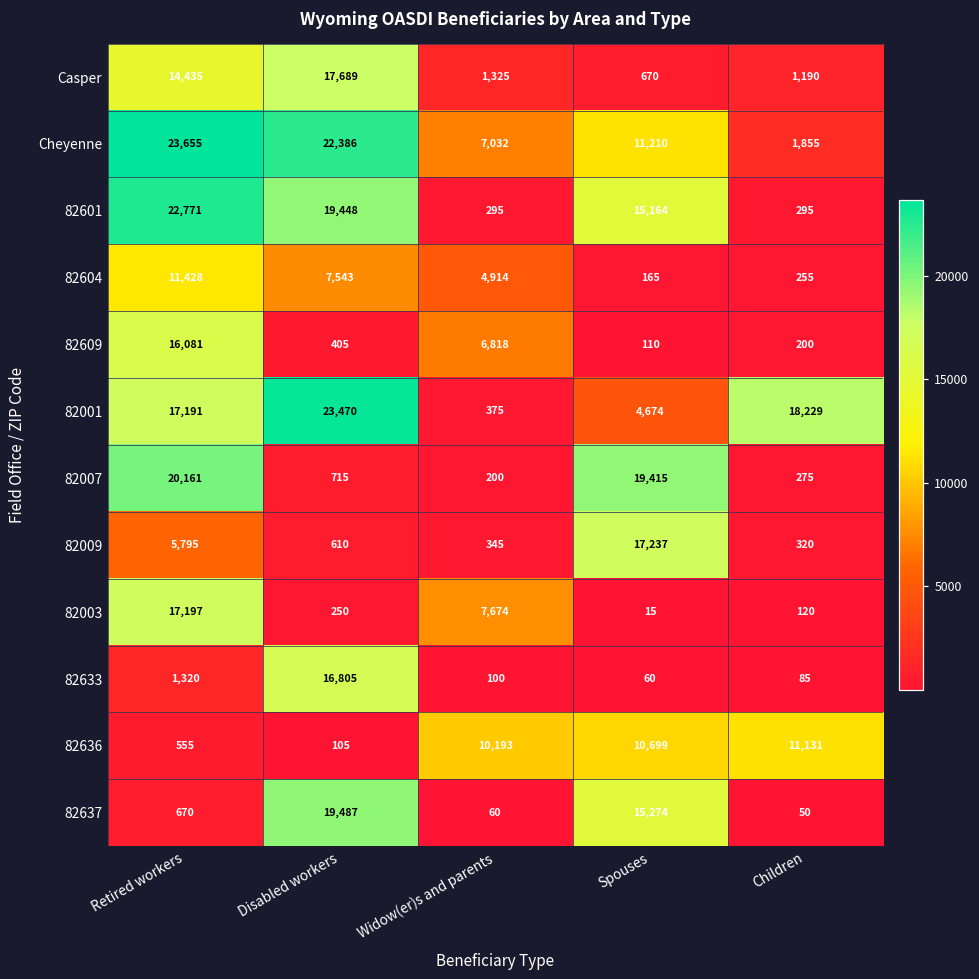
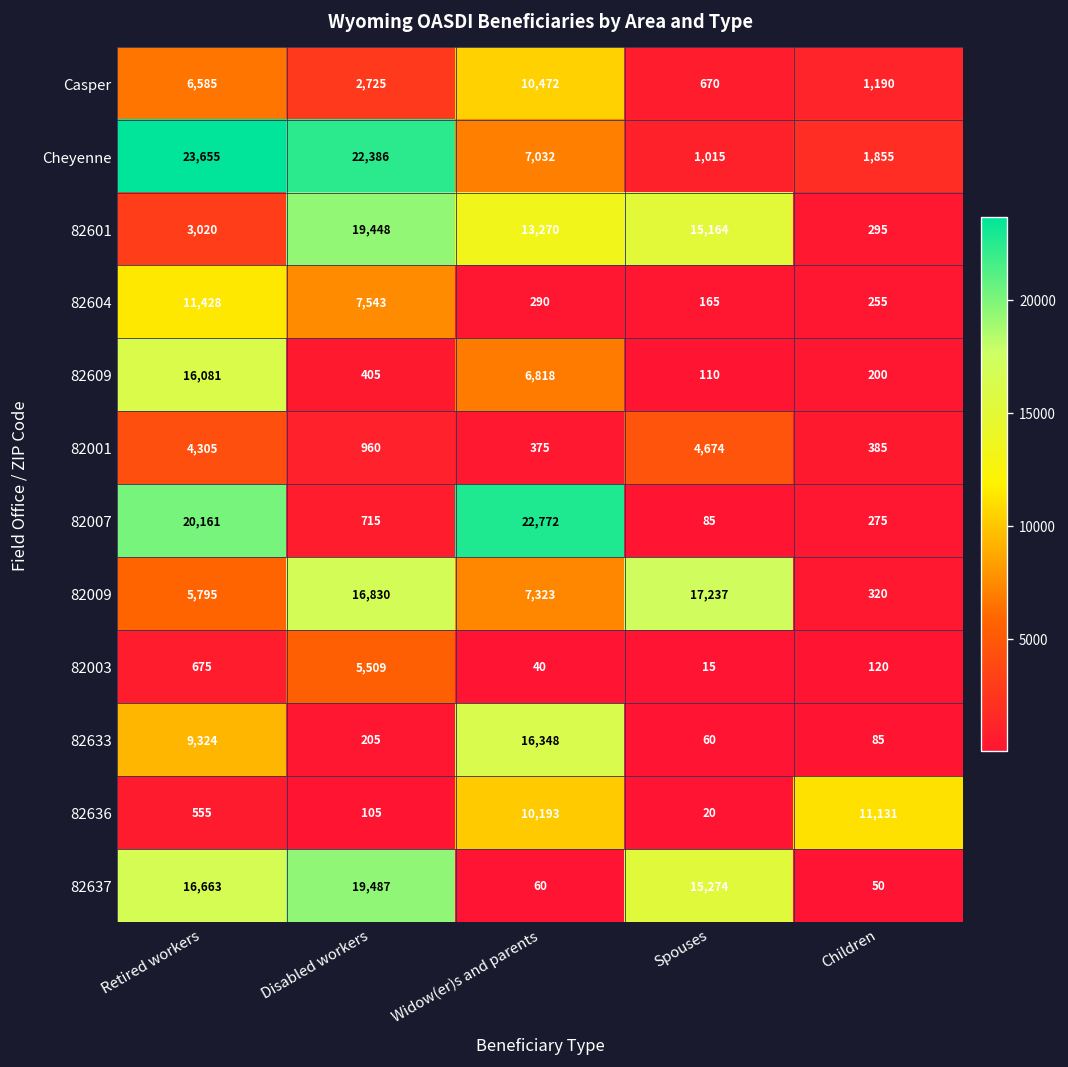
  {
    "Casper": {
-     "Retired workers": "14,435",
-     "Disabled workers": "17,689",
-     "Widow(er)s and parents": "1,325",
+     "Retired workers": "6,585",
+     "Disabled workers": "2,725",
+     "Widow(er)s and parents": "10,472",
      "Spouses": "670",
      "Children": "1,190"
    },
    "Cheyenne": {
      "Retired workers": "23,655",
      "Disabled workers": "22,386",
      "Widow(er)s and parents": "7,032",
-     "Spouses": "11,210",
+     "Spouses": "1,015",
      "Children": "1,855"
    },
    "82601": {
-     "Retired workers": "22,771",
+     "Retired workers": "3,020",
      "Disabled workers": "19,448",
-     "Widow(er)s and parents": "295",
+     "Widow(er)s and parents": "13,270",
      "Spouses": "15,164",
      "Children": "295"
    },
    "82604": {
      "Retired workers": "11,428",
      "Disabled workers": "7,543",
-     "Widow(er)s and parents": "4,914",
+     "Widow(er)s and parents": "290",
      "Spouses": "165",
      "Children": "255"
    },
    "82609": {
      "Retired workers": "16,081",
      "Disabled workers": "405",
      "Widow(er)s and parents": "6,818",
      "Spouses": "110",
      "Children": "200"
    },
    "82001": {
-     "Retired workers": "17,191",
-     "Disabled workers": "23,470",
+     "Retired workers": "4,305",
+     "Disabled workers": "960",
      "Widow(er)s and parents": "375",
      "Spouses": "4,674",
-     "Children": "18,229"
+     "Children": "385"
    },
    "82007": {
      "Retired workers": "20,161",
      "Disabled workers": "715",
-     "Widow(er)s and parents": "200",
-     "Spouses": "19,415",
+     "Widow(er)s and parents": "22,772",
+     "Spouses": "85",
      "Children": "275"
    },
    "82009": {
      "Retired workers": "5,795",
-     "Disabled workers": "610",
-     "Widow(er)s and parents": "345",
+     "Disabled workers": "16,830",
+     "Widow(er)s and parents": "7,323",
      "Spouses": "17,237",
      "Children": "320"
    },
    "82003": {
-     "Retired workers": "17,197",
-     "Disabled workers": "250",
-     "Widow(er)s and parents": "7,674",
+     "Retired workers": "675",
+     "Disabled workers": "5,509",
+     "Widow(er)s and parents": "40",
      "Spouses": "15",
      "Children": "120"
    },
    "82633": {
-     "Retired workers": "1,320",
-     "Disabled workers": "16,805",
-     "Widow(er)s and parents": "100",
+     "Retired workers": "9,324",
+     "Disabled workers": "205",
+     "Widow(er)s and parents": "16,348",
      "Spouses": "60",
      "Children": "85"
    },
    "82636": {
      "Retired workers": "555",
      "Disabled workers": "105",
      "Widow(er)s and parents": "10,193",
-     "Spouses": "10,699",
+     "Spouses": "20",
      "Children": "11,131"
    },
    "82637": {
-     "Retired workers": "670",
+     "Retired workers": "16,663",
      "Disabled workers": "19,487",
      "Widow(er)s and parents": "60",
      "Spouses": "15,274",
      "Children": "50"
    }
  }
